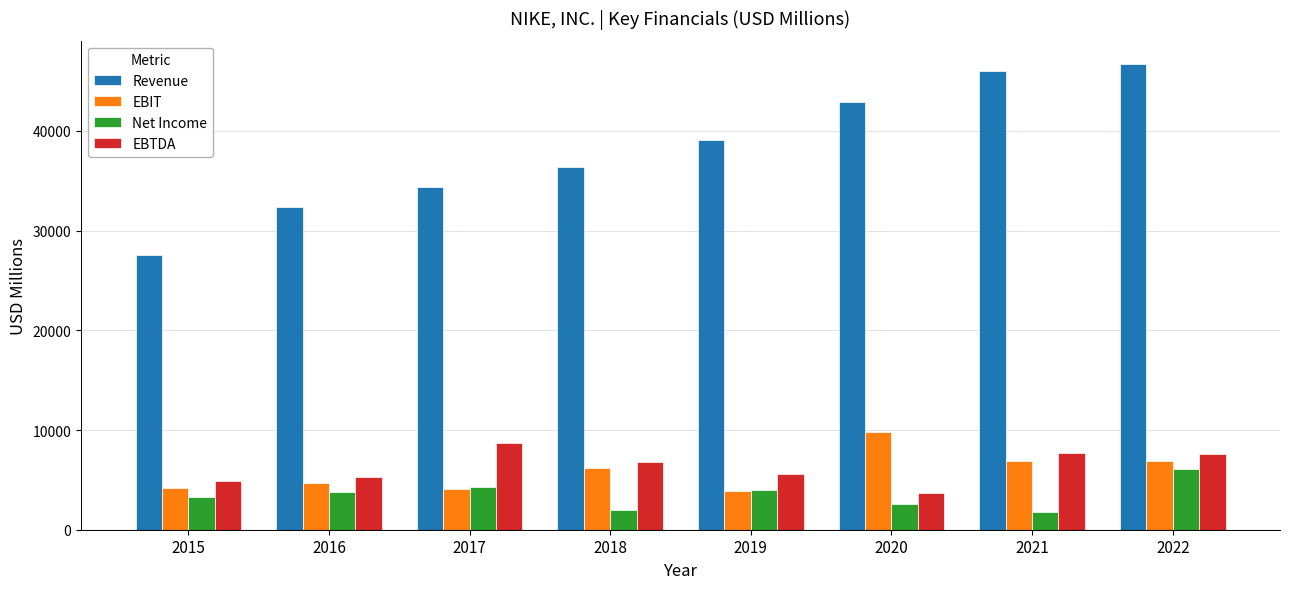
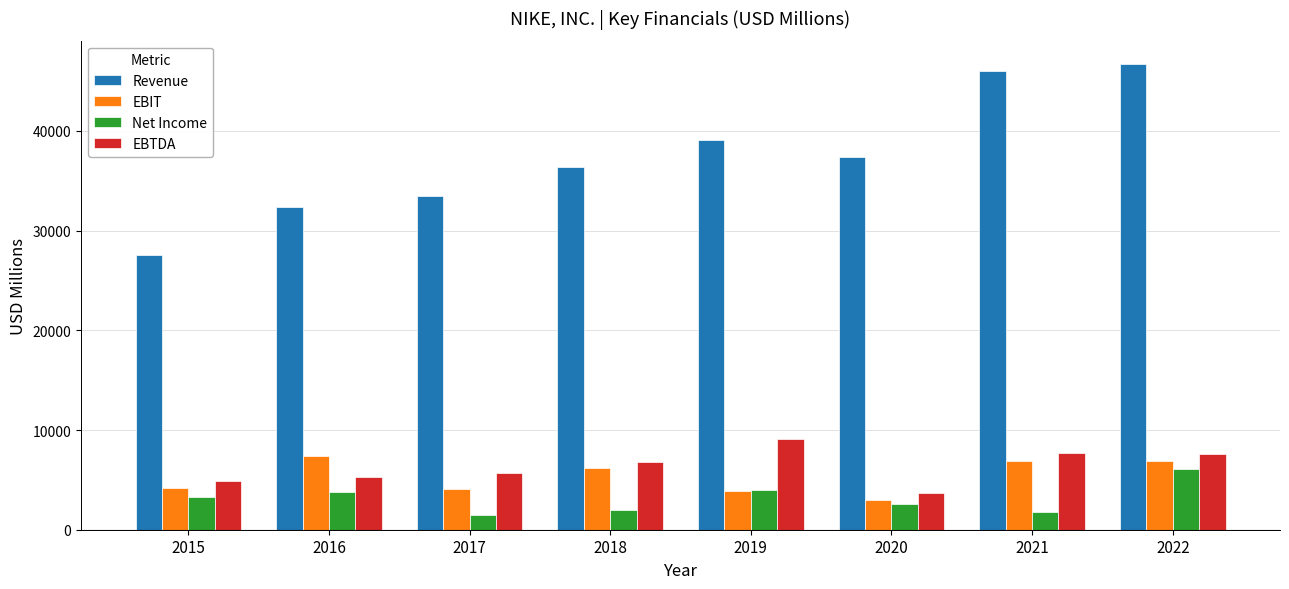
  {
    "Revenue": {
      "2015": 28000,
      "2016": 32000,
-     "2017": 34400,
+     "2017": 33500,
      "2018": 36000,
      "2019": 39000,
-     "2020": 43000,
+     "2020": 37000,
      "2021": 46000,
      "2022": 47000
    },
    "EBIT": {
      "2015": 4000,
-     "2016": 5000,
+     "2016": 7000,
      "2017": 4000,
      "2018": 6000,
      "2019": 4000,
-     "2020": 10000,
+     "2020": 3000,
      "2021": 7000,
      "2022": 7000
    },
    "Net Income": {
      "2015": 3000,
      "2016": 4000,
-     "2017": 4000,
+     "2017": 2000,
      "2018": 2000,
      "2019": 4000,
      "2020": 3000,
      "2021": 2000,
      "2022": 6000
    },
    "EBTDA": {
      "2015": 5000,
      "2016": 5000,
-     "2017": 9000,
+     "2017": 6000,
      "2018": 7000,
-     "2019": 6000,
+     "2019": 9000,
      "2020": 4000,
      "2021": 8000,
      "2022": 8000
    }
  }
